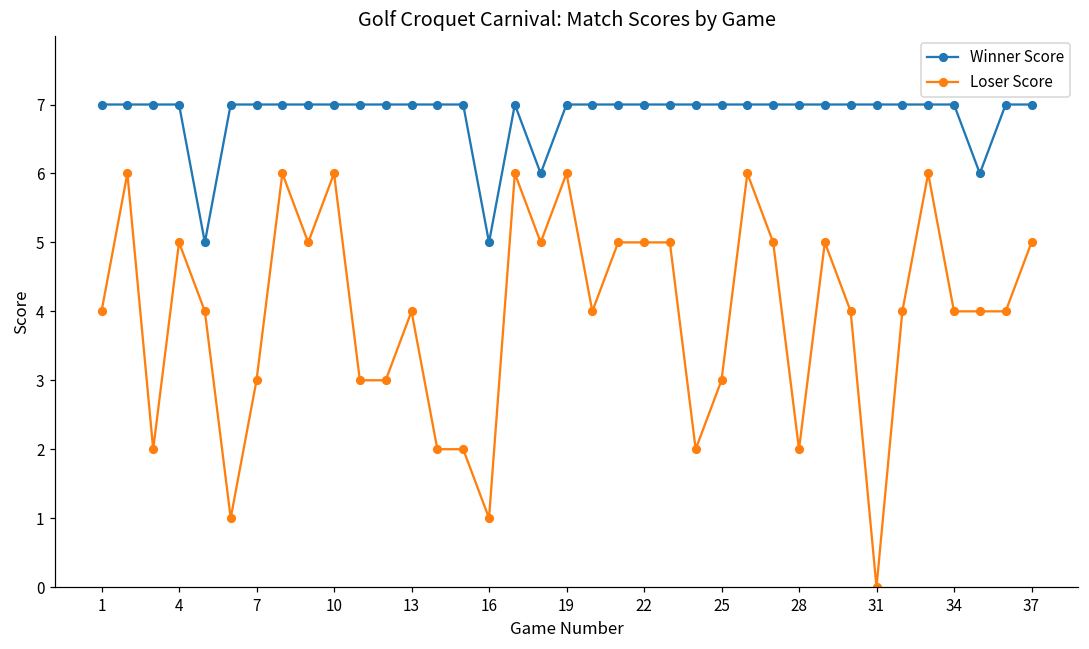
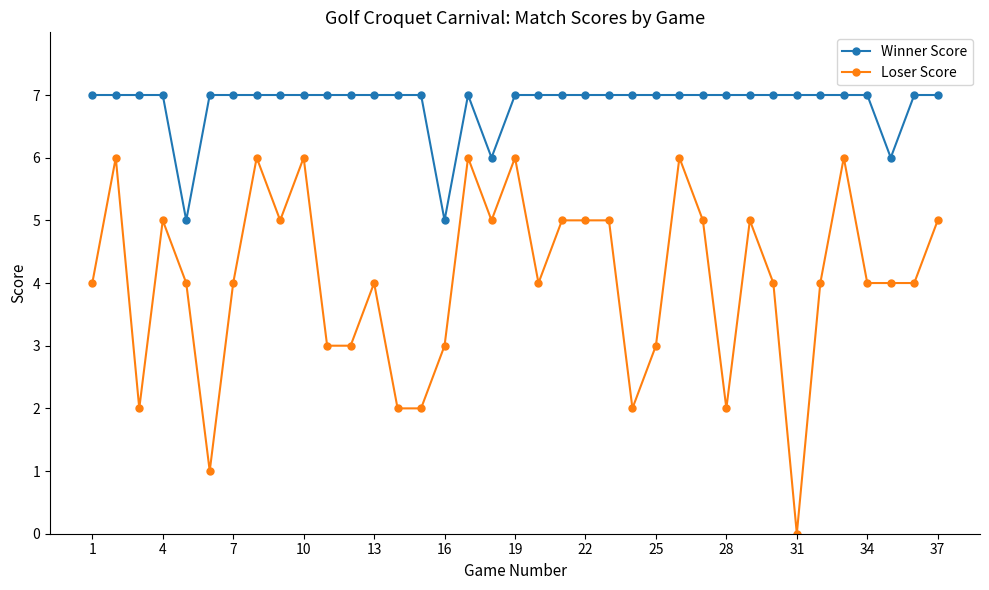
  {
    "Winner Score": {
      "1": 7,
      "4": 7,
      "7": 7,
      "10": 7,
      "13": 7,
      "16": 5,
      "19": 7,
      "22": 7,
      "25": 7,
      "28": 7,
      "31": 7,
      "34": 7,
      "37": 7
    },
    "Loser Score": {
      "1": 4,
      "4": 5,
-     "7": 3,
+     "7": 4,
      "10": 6,
      "13": 4,
-     "16": 1,
+     "16": 3,
      "19": 6,
      "22": 5,
      "25": 3,
      "28": 2,
      "31": 0,
      "34": 4,
      "37": 5
    }
  }
